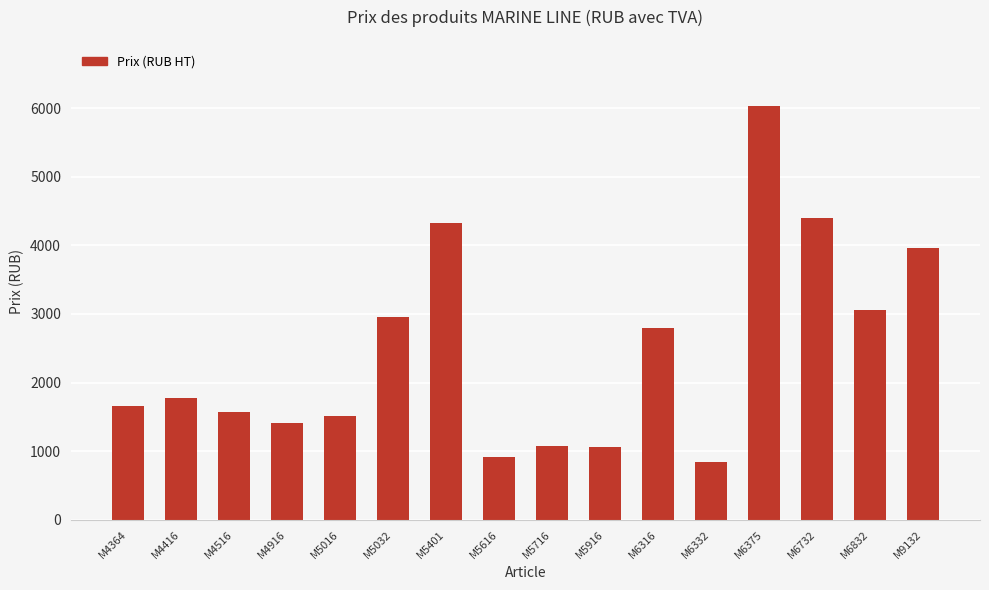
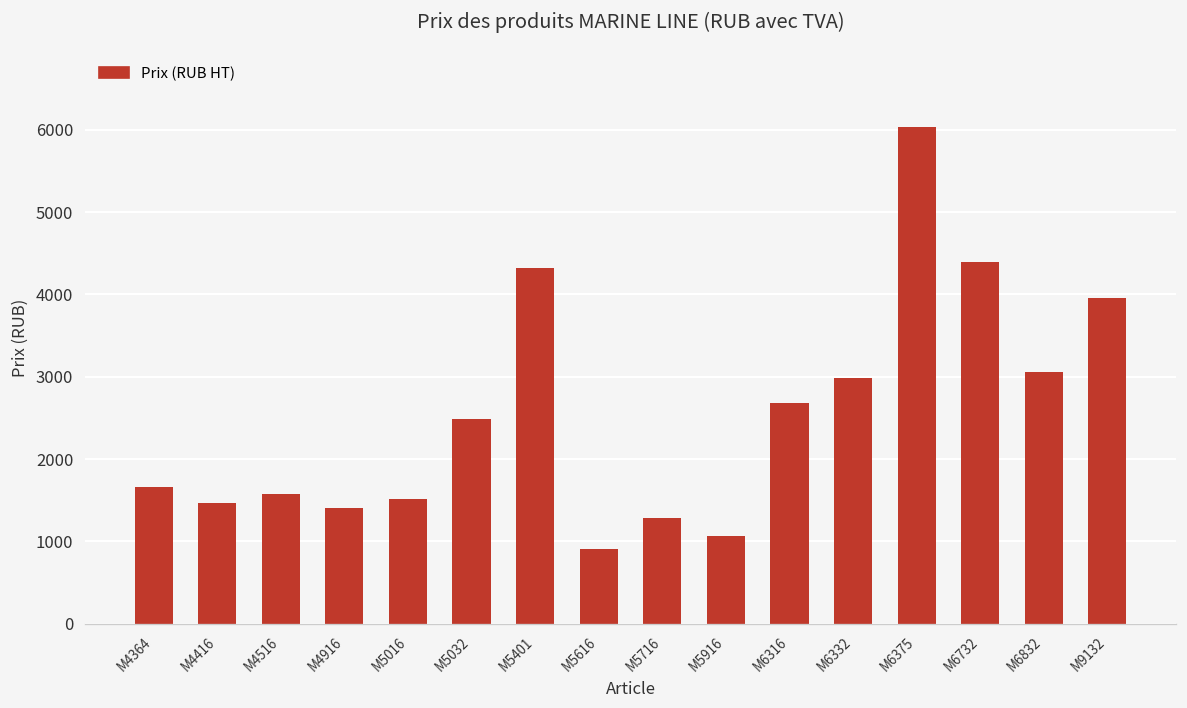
  {
    "M4364": 1700,
-   "M4416": 1800,
+   "M4416": 1500,
    "M4516": 1600,
    "M4916": 1400,
    "M5016": 1500,
-   "M5032": 3000,
+   "M5032": 2500,
    "M5401": 4300,
    "M5616": 900,
-   "M5716": 1100,
+   "M5716": 1300,
    "M5916": 1100,
-   "M6316": 2800,
-   "M6332": 800,
+   "M6316": 2700,
+   "M6332": 3000,
    "M6375": 6000,
    "M6732": 4400,
    "M6832": 3100,
    "M9132": 4000
  }
